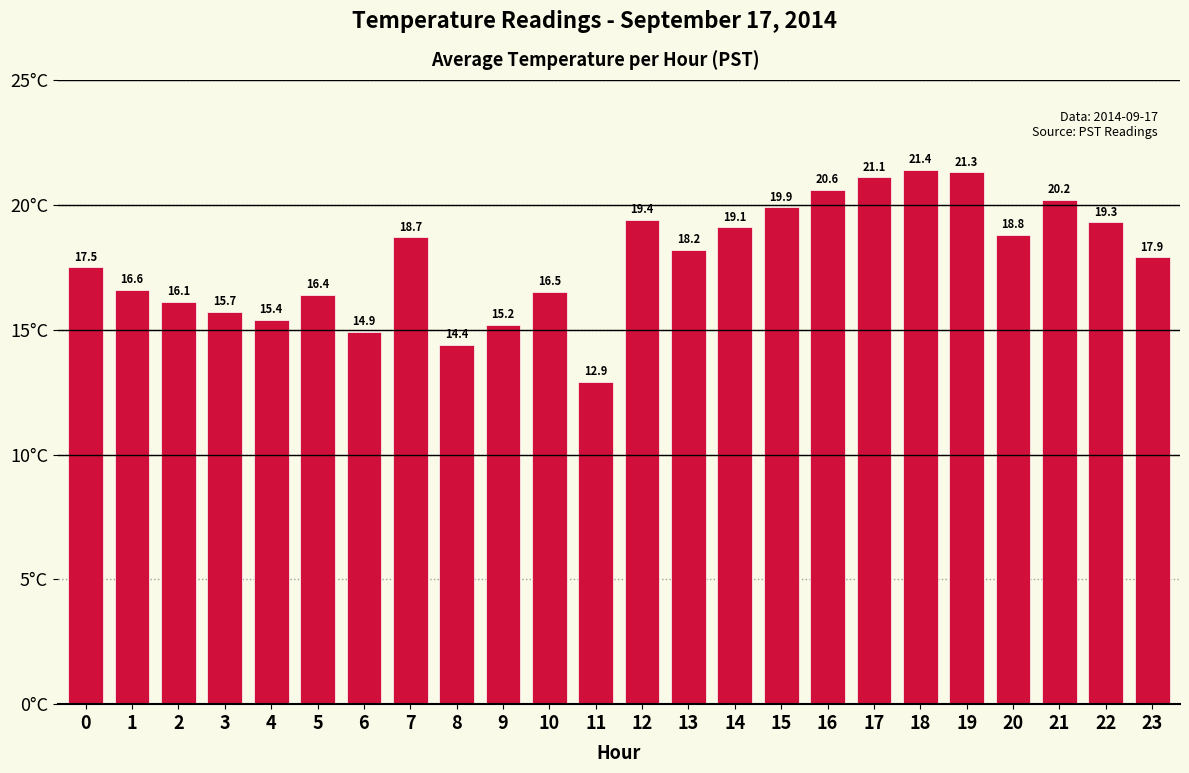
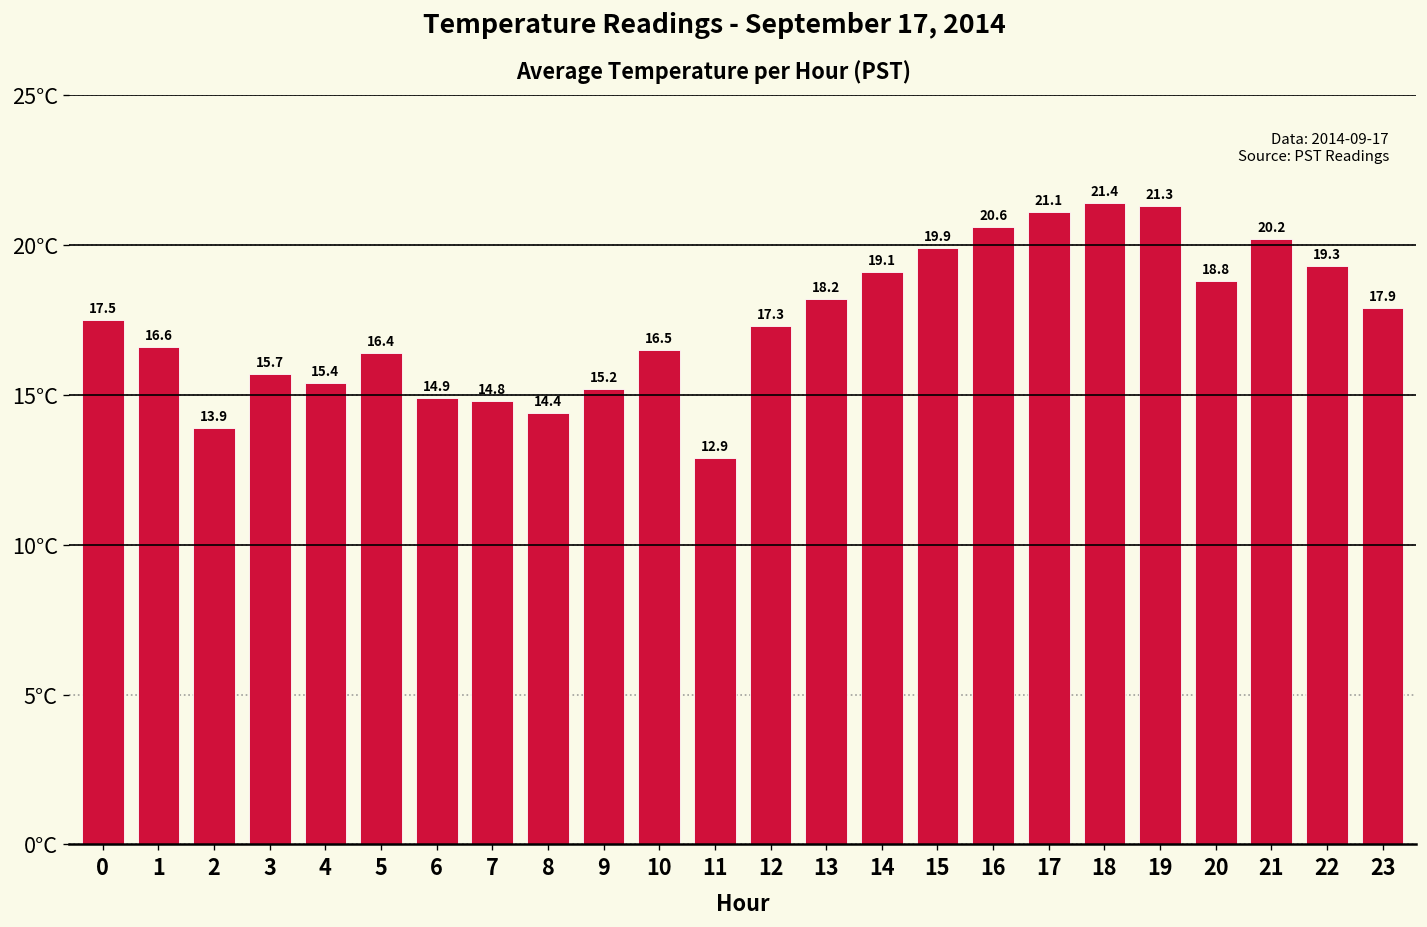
  {
    "0": 17.5,
    "1": 16.6,
-   "2": 16.1,
+   "2": 13.9,
    "3": 15.7,
    "4": 15.4,
    "5": 16.4,
    "6": 14.9,
-   "7": 18.7,
+   "7": 14.8,
    "8": 14.4,
    "9": 15.2,
    "10": 16.5,
    "11": 12.9,
-   "12": 19.4,
+   "12": 17.3,
    "13": 18.2,
    "14": 19.1,
    "15": 19.9,
    "16": 20.6,
    "17": 21.1,
    "18": 21.4,
    "19": 21.3,
    "20": 18.8,
    "21": 20.2,
    "22": 19.3,
    "23": 17.9
  }
